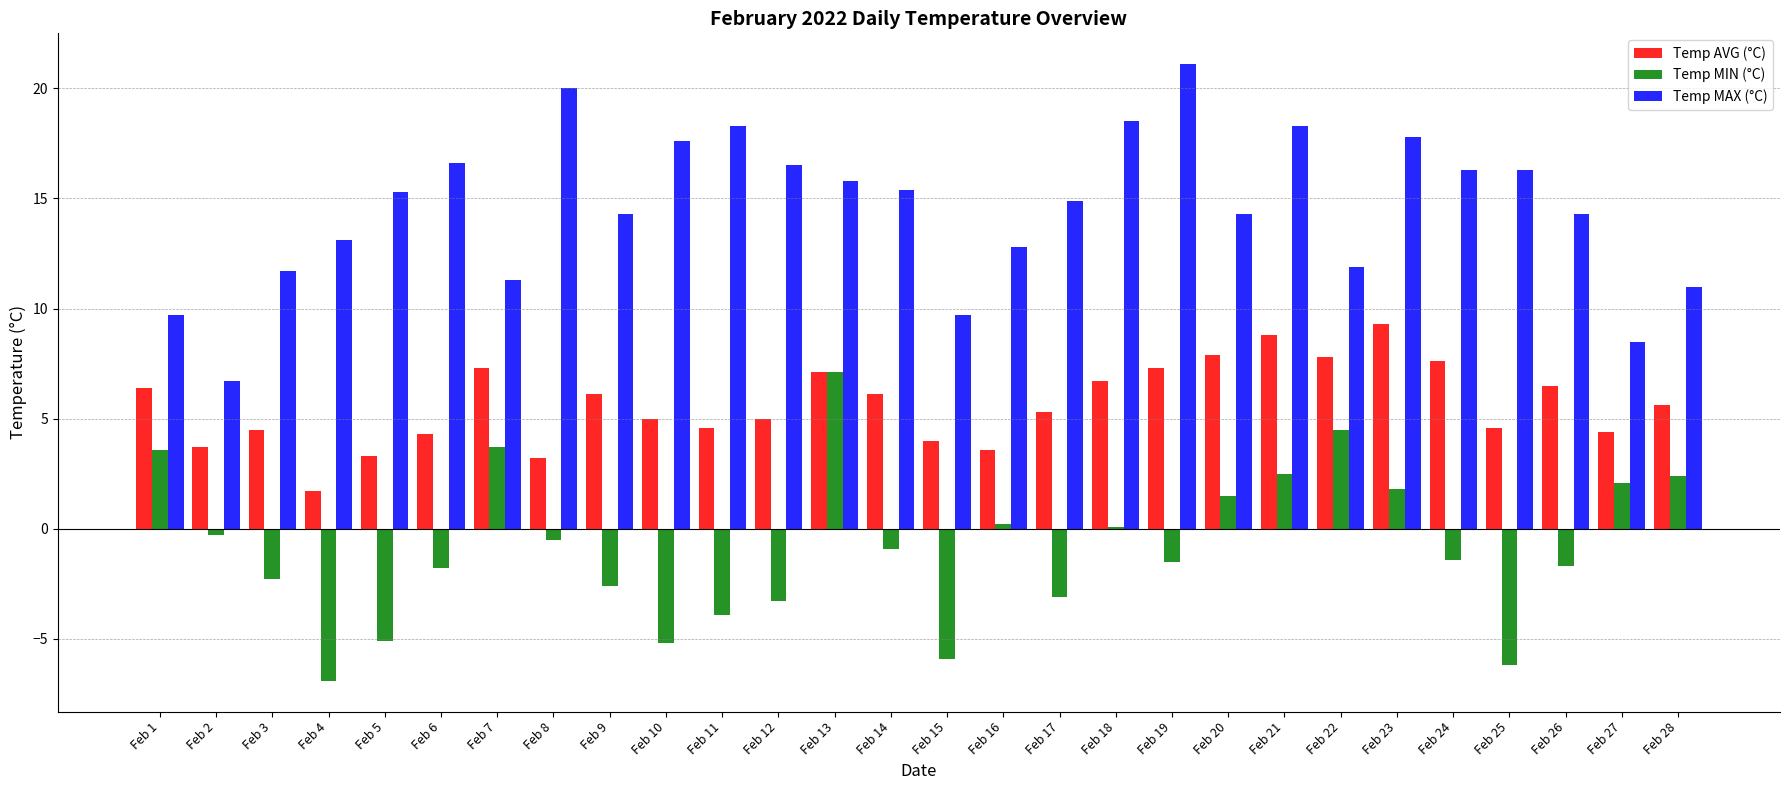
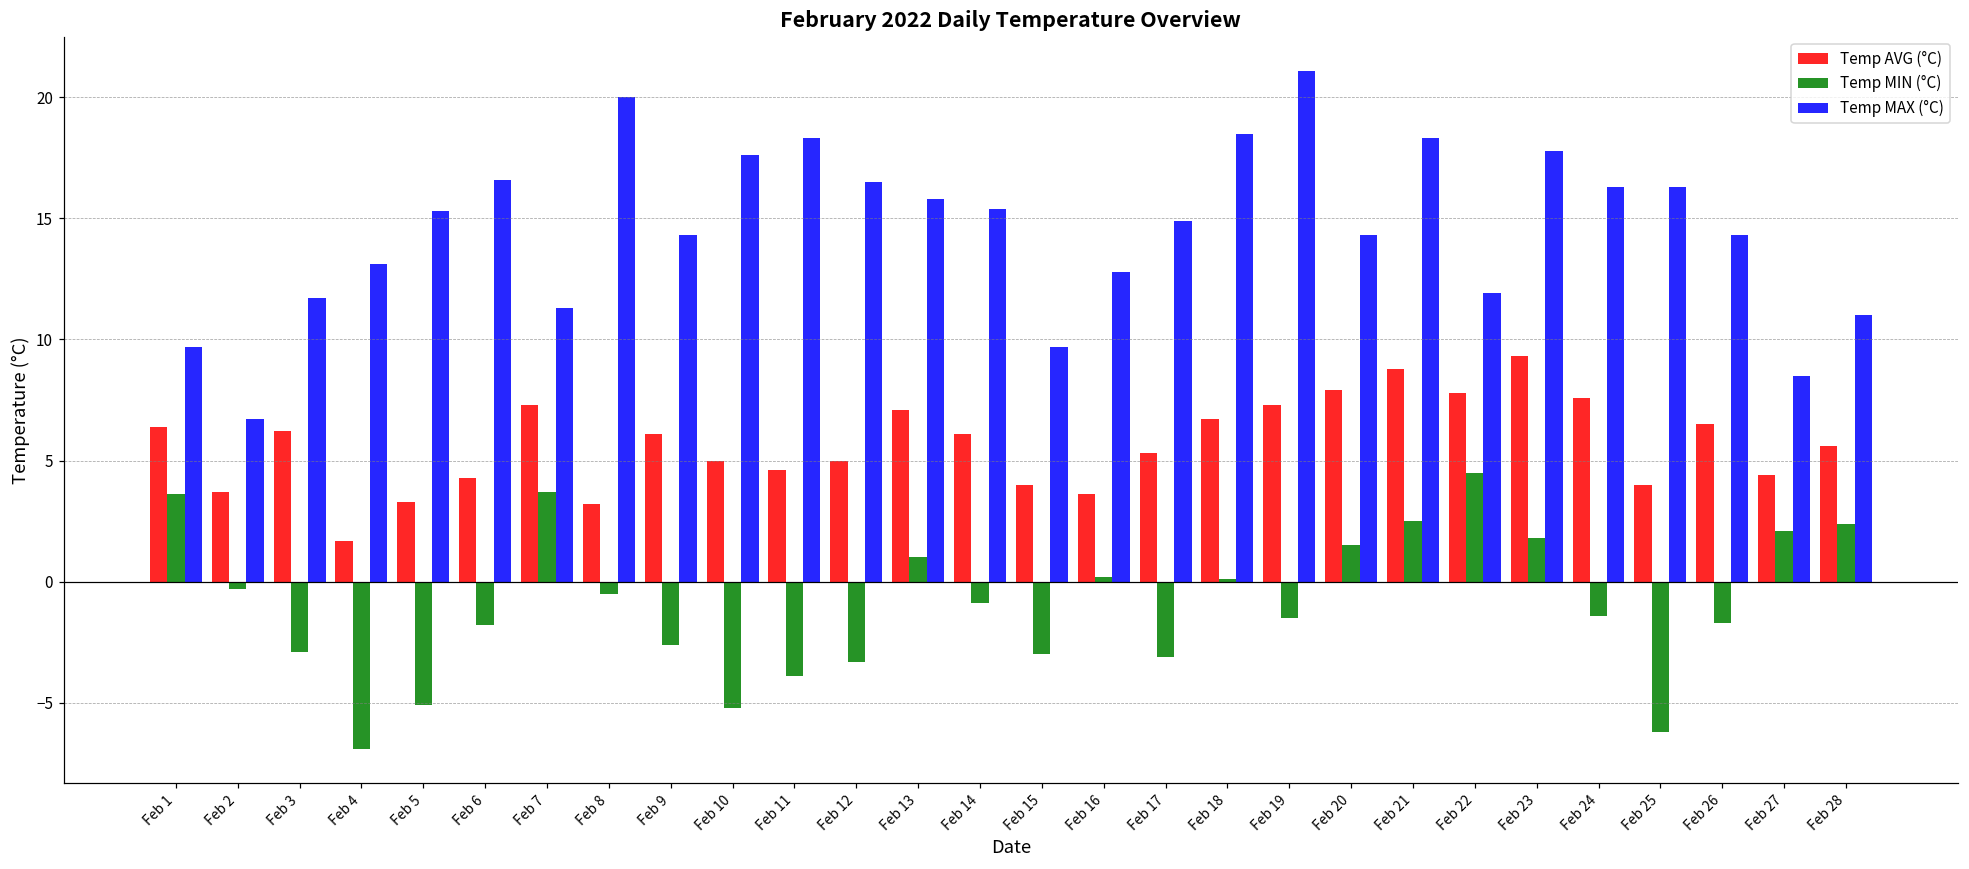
  {
    "Temp AVG (°C)": {
      "Feb 1": 6.4,
      "Feb 2": 3.7,
-     "Feb 3": 4.5,
+     "Feb 3": 6.2,
      "Feb 4": 1.7,
      "Feb 5": 3.3,
      "Feb 6": 4.3,
      "Feb 7": 7.3,
      "Feb 8": 3.2,
      "Feb 9": 6.1,
      "Feb 10": 5.0,
      "Feb 11": 4.6,
      "Feb 12": 5.0,
      "Feb 13": 7.1,
      "Feb 14": 6.1,
      "Feb 15": 4.0,
      "Feb 16": 3.6,
      "Feb 17": 5.3,
      "Feb 18": 6.7,
      "Feb 19": 7.3,
      "Feb 20": 7.9,
      "Feb 21": 8.8,
      "Feb 22": 7.8,
      "Feb 23": 9.3,
      "Feb 24": 7.6,
-     "Feb 25": 4.6,
+     "Feb 25": 4.0,
      "Feb 26": 6.5,
      "Feb 27": 4.4,
      "Feb 28": 5.6
    },
    "Temp MIN (°C)": {
      "Feb 1": 3.6,
      "Feb 2": -0.3,
-     "Feb 3": -2.3,
+     "Feb 3": -2.9,
      "Feb 4": -6.9,
      "Feb 5": -5.1,
      "Feb 6": -1.8,
      "Feb 7": 3.7,
      "Feb 8": -0.5,
      "Feb 9": -2.6,
      "Feb 10": -5.2,
      "Feb 11": -3.9,
      "Feb 12": -3.3,
-     "Feb 13": 7.1,
+     "Feb 13": 1.0,
      "Feb 14": -0.9,
-     "Feb 15": -5.9,
+     "Feb 15": -3.0,
      "Feb 16": 0.2,
      "Feb 17": -3.1,
      "Feb 19": -1.5,
      "Feb 20": 1.5,
      "Feb 21": 2.5,
      "Feb 22": 4.5,
      "Feb 23": 1.8,
      "Feb 24": -1.4,
      "Feb 25": -6.2,
      "Feb 26": -1.7,
      "Feb 27": 2.1,
      "Feb 28": 2.4
    },
    "Temp MAX (°C)": {
      "Feb 1": 9.7,
      "Feb 2": 6.7,
      "Feb 3": 11.7,
      "Feb 4": 13.1,
      "Feb 5": 15.3,
      "Feb 6": 16.6,
      "Feb 7": 11.3,
      "Feb 8": 20.0,
      "Feb 9": 14.3,
      "Feb 10": 17.6,
      "Feb 11": 18.3,
      "Feb 12": 16.5,
      "Feb 13": 15.8,
      "Feb 14": 15.4,
      "Feb 15": 9.7,
      "Feb 16": 12.8,
      "Feb 17": 14.9,
      "Feb 18": 18.5,
      "Feb 19": 21.1,
      "Feb 20": 14.3,
      "Feb 21": 18.3,
      "Feb 22": 11.9,
      "Feb 23": 17.8,
      "Feb 24": 16.3,
      "Feb 25": 16.3,
      "Feb 26": 14.3,
      "Feb 27": 8.5,
      "Feb 28": 11.0
    }
  }
